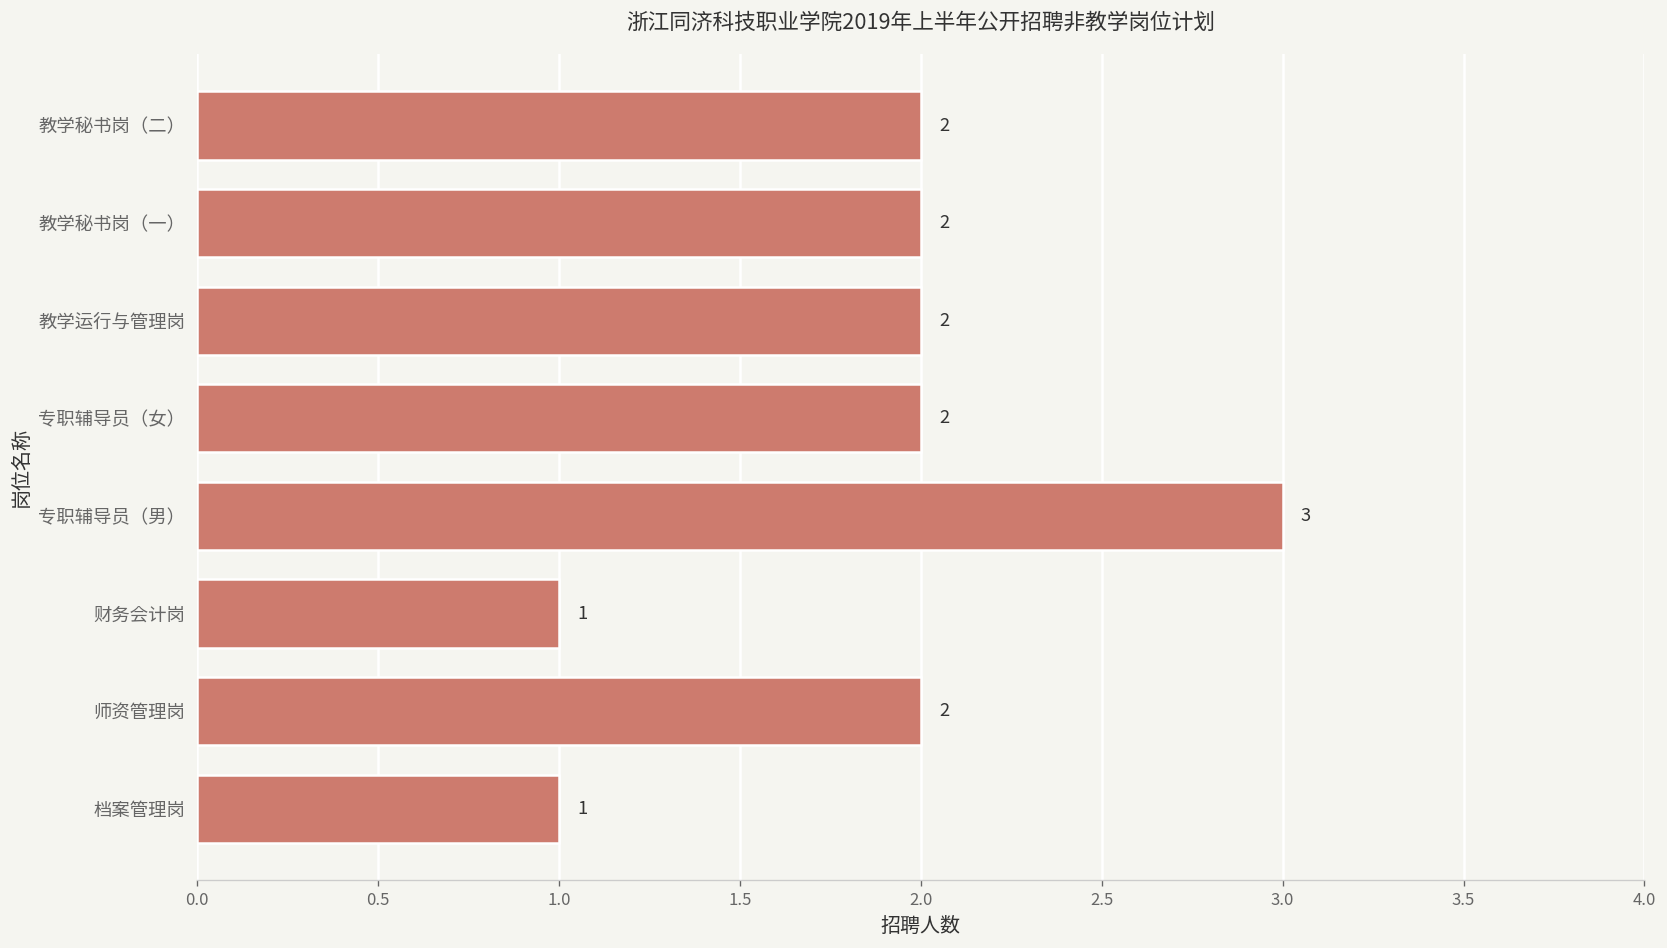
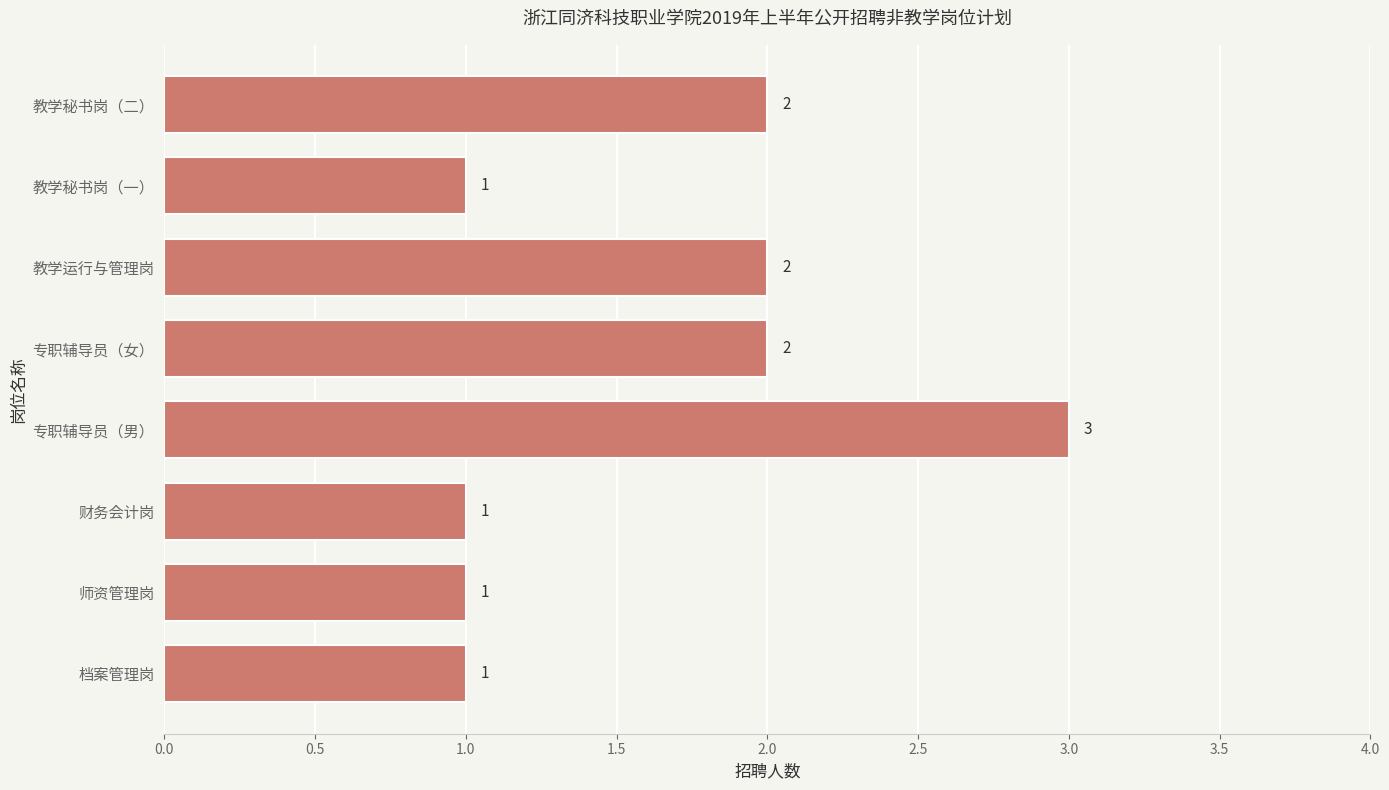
  {
    "教学秘书岗（二）": 2,
-   "教学秘书岗（一）": 2,
+   "教学秘书岗（一）": 1,
    "教学运行与管理岗": 2,
    "专职辅导员（女）": 2,
    "专职辅导员（男）": 3,
    "财务会计岗": 1,
-   "师资管理岗": 2,
+   "师资管理岗": 1,
    "档案管理岗": 1
  }
